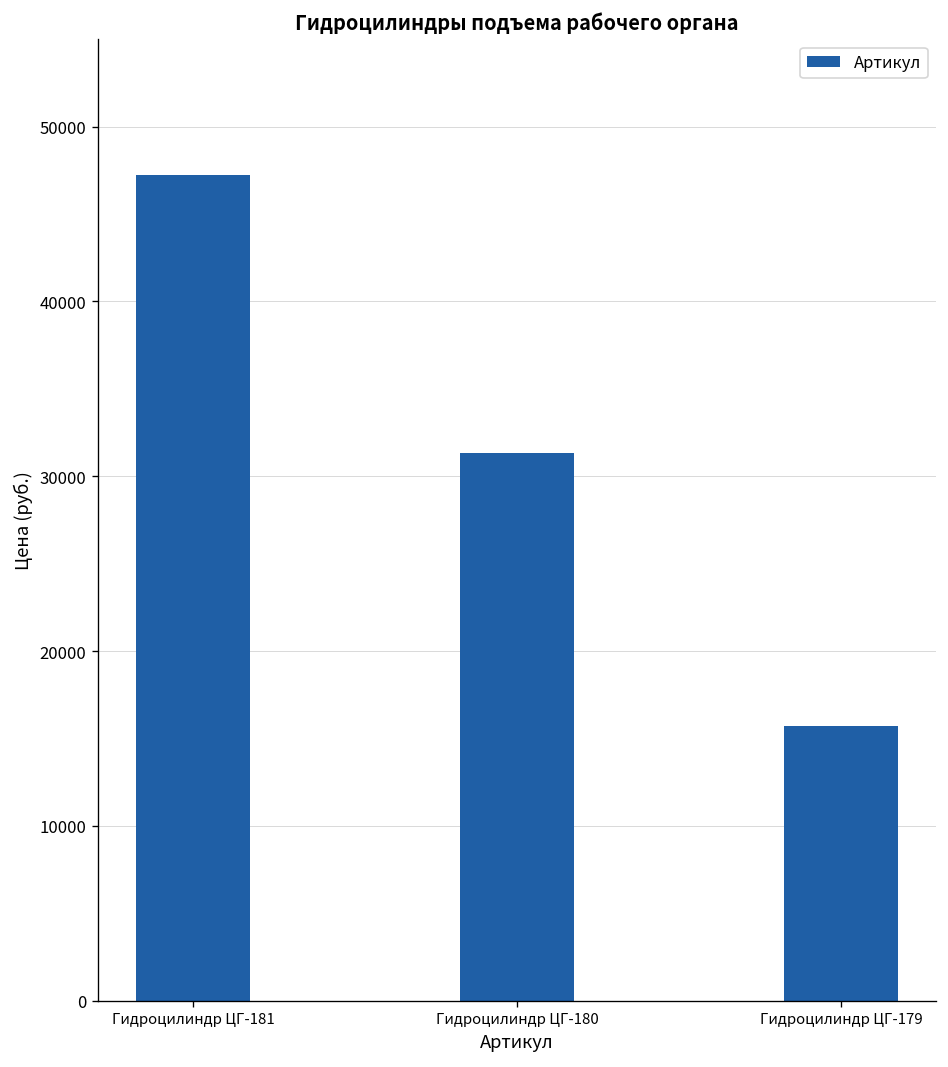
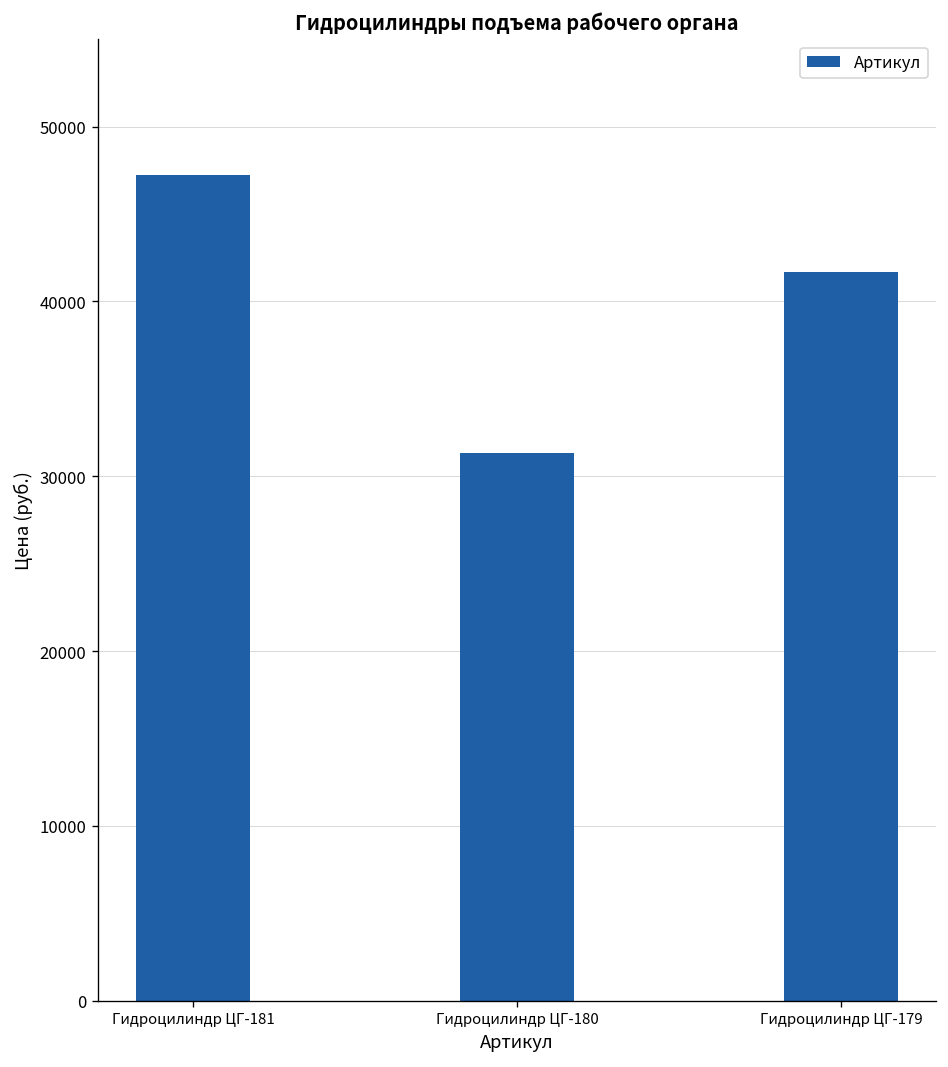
  {
    "Гидроцилиндр ЦГ-181": 47200,
    "Гидроцилиндр ЦГ-180": 31300,
-   "Гидроцилиндр ЦГ-179": 15700
+   "Гидроцилиндр ЦГ-179": 41700
  }
